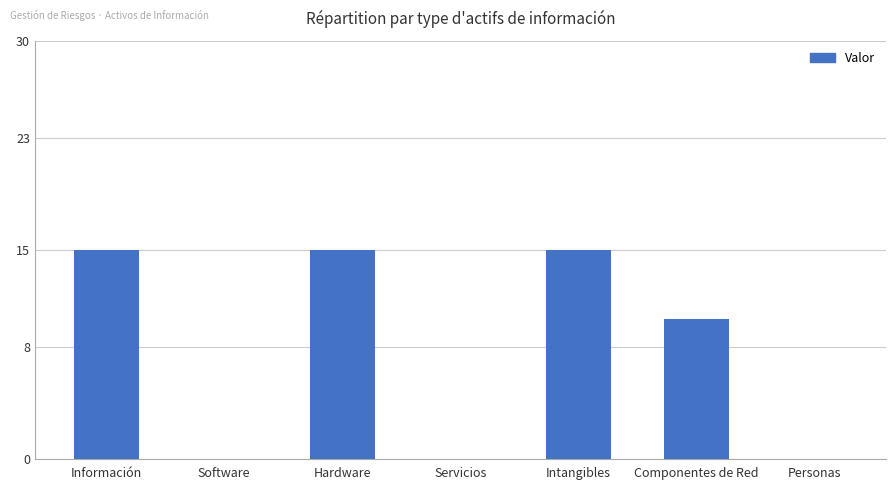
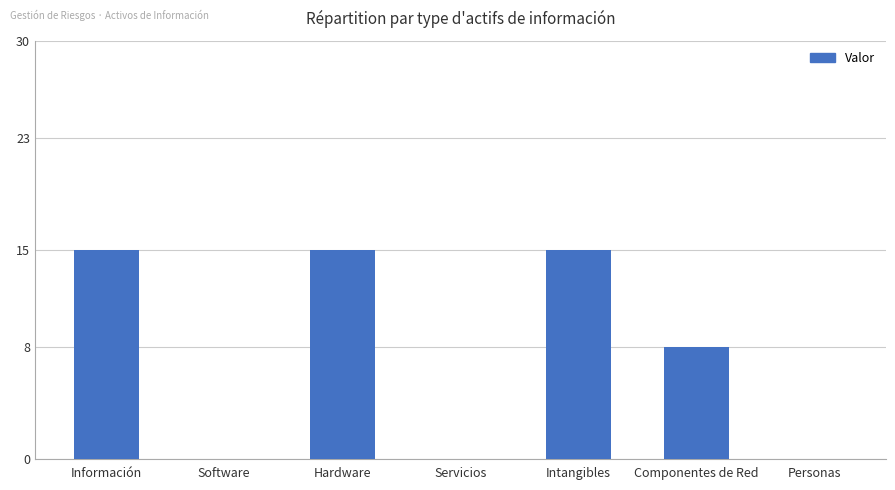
  {
    "Información": 15,
    "Software": 0,
    "Hardware": 15,
    "Servicios": 0,
    "Intangibles": 15,
-   "Componentes de Red": 10,
+   "Componentes de Red": 8,
    "Personas": 0
  }
